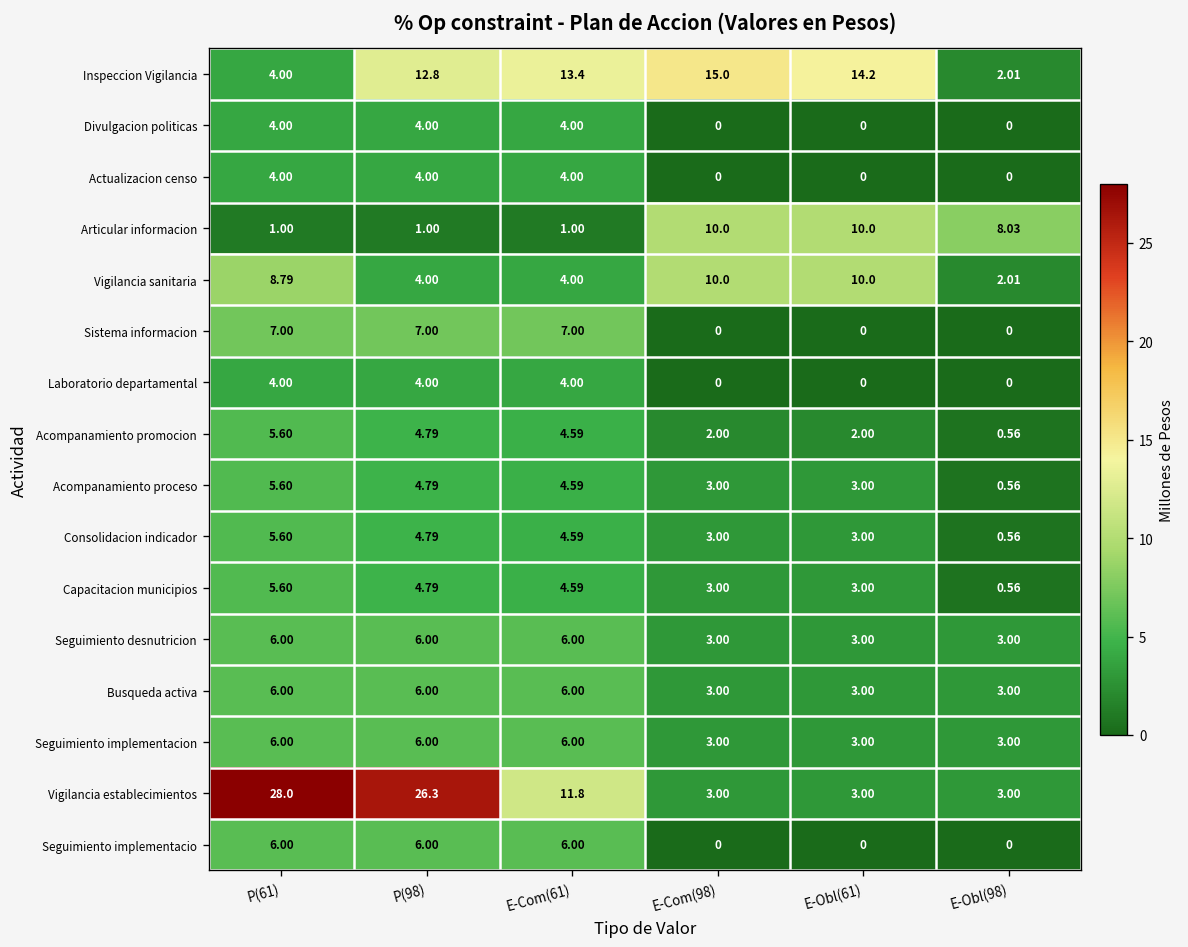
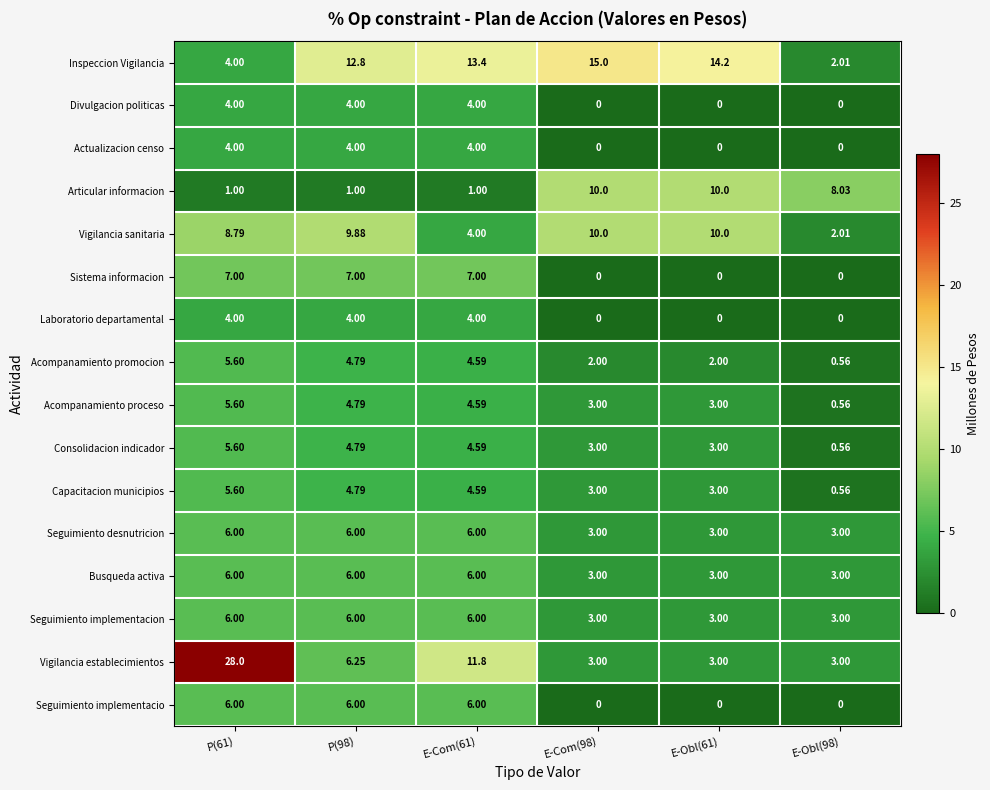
  {
    "Inspeccion Vigilancia": {
      "P(61)": 4.00,
      "P(98)": 12.8,
      "E-Com(61)": 13.4,
      "E-Com(98)": 15.0,
      "E-Obl(61)": 14.2,
      "E-Obl(98)": 2.01
    },
    "Divulgacion politicas": {
      "P(61)": 4.00,
      "P(98)": 4.00,
      "E-Com(61)": 4.00,
      "E-Com(98)": 0,
      "E-Obl(61)": 0,
      "E-Obl(98)": 0
    },
    "Actualizacion censo": {
      "P(61)": 4.00,
      "P(98)": 4.00,
      "E-Com(61)": 4.00,
      "E-Com(98)": 0,
      "E-Obl(61)": 0,
      "E-Obl(98)": 0
    },
    "Articular informacion": {
      "P(61)": 1.00,
      "P(98)": 1.00,
      "E-Com(61)": 1.00,
      "E-Com(98)": 10.0,
      "E-Obl(61)": 10.0,
      "E-Obl(98)": 8.03
    },
    "Vigilancia sanitaria": {
      "P(61)": 8.79,
-     "P(98)": 4.00,
+     "P(98)": 9.88,
      "E-Com(61)": 4.00,
      "E-Com(98)": 10.0,
      "E-Obl(61)": 10.0,
      "E-Obl(98)": 2.01
    },
    "Sistema informacion": {
      "P(61)": 7.00,
      "P(98)": 7.00,
      "E-Com(61)": 7.00,
      "E-Com(98)": 0,
      "E-Obl(61)": 0,
      "E-Obl(98)": 0
    },
    "Laboratorio departamental": {
      "P(61)": 4.00,
      "P(98)": 4.00,
      "E-Com(61)": 4.00,
      "E-Com(98)": 0,
      "E-Obl(61)": 0,
      "E-Obl(98)": 0
    },
    "Acompanamiento promocion": {
      "P(61)": 5.60,
      "P(98)": 4.79,
      "E-Com(61)": 4.59,
      "E-Com(98)": 2.00,
      "E-Obl(61)": 2.00,
      "E-Obl(98)": 0.56
    },
    "Acompanamiento proceso": {
      "P(61)": 5.60,
      "P(98)": 4.79,
      "E-Com(61)": 4.59,
      "E-Com(98)": 3.00,
      "E-Obl(61)": 3.00,
      "E-Obl(98)": 0.56
    },
    "Consolidacion indicador": {
      "P(61)": 5.60,
      "P(98)": 4.79,
      "E-Com(61)": 4.59,
      "E-Com(98)": 3.00,
      "E-Obl(61)": 3.00,
      "E-Obl(98)": 0.56
    },
    "Capacitacion municipios": {
      "P(61)": 5.60,
      "P(98)": 4.79,
      "E-Com(61)": 4.59,
      "E-Com(98)": 3.00,
      "E-Obl(61)": 3.00,
      "E-Obl(98)": 0.56
    },
    "Seguimiento desnutricion": {
      "P(61)": 6.00,
      "P(98)": 6.00,
      "E-Com(61)": 6.00,
      "E-Com(98)": 3.00,
      "E-Obl(61)": 3.00,
      "E-Obl(98)": 3.00
    },
    "Busqueda activa": {
      "P(61)": 6.00,
      "P(98)": 6.00,
      "E-Com(61)": 6.00,
      "E-Com(98)": 3.00,
      "E-Obl(61)": 3.00,
      "E-Obl(98)": 3.00
    },
    "Seguimiento implementacion": {
      "P(61)": 6.00,
      "P(98)": 6.00,
      "E-Com(61)": 6.00,
      "E-Com(98)": 3.00,
      "E-Obl(61)": 3.00,
      "E-Obl(98)": 3.00
    },
    "Vigilancia establecimientos": {
      "P(61)": 28.0,
-     "P(98)": 26.3,
+     "P(98)": 6.25,
      "E-Com(61)": 11.8,
      "E-Com(98)": 3.00,
      "E-Obl(61)": 3.00,
      "E-Obl(98)": 3.00
    },
    "Seguimiento implementacio": {
      "P(61)": 6.00,
      "P(98)": 6.00,
      "E-Com(61)": 6.00,
      "E-Com(98)": 0,
      "E-Obl(61)": 0,
      "E-Obl(98)": 0
    }
  }
